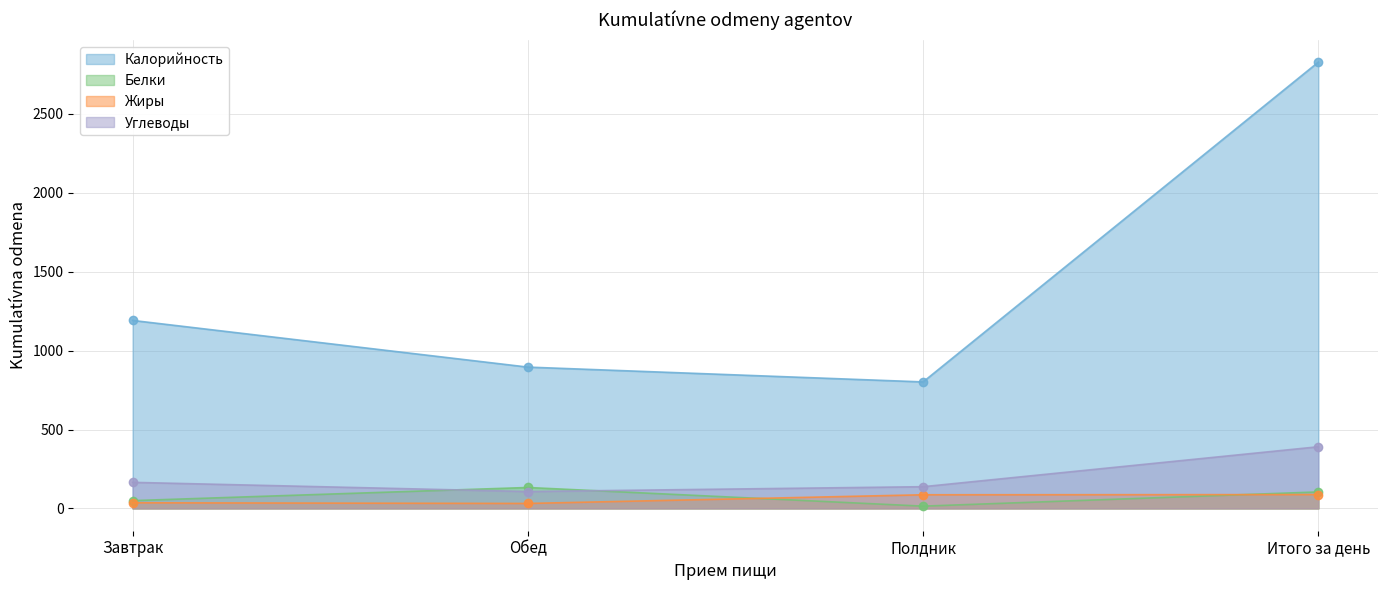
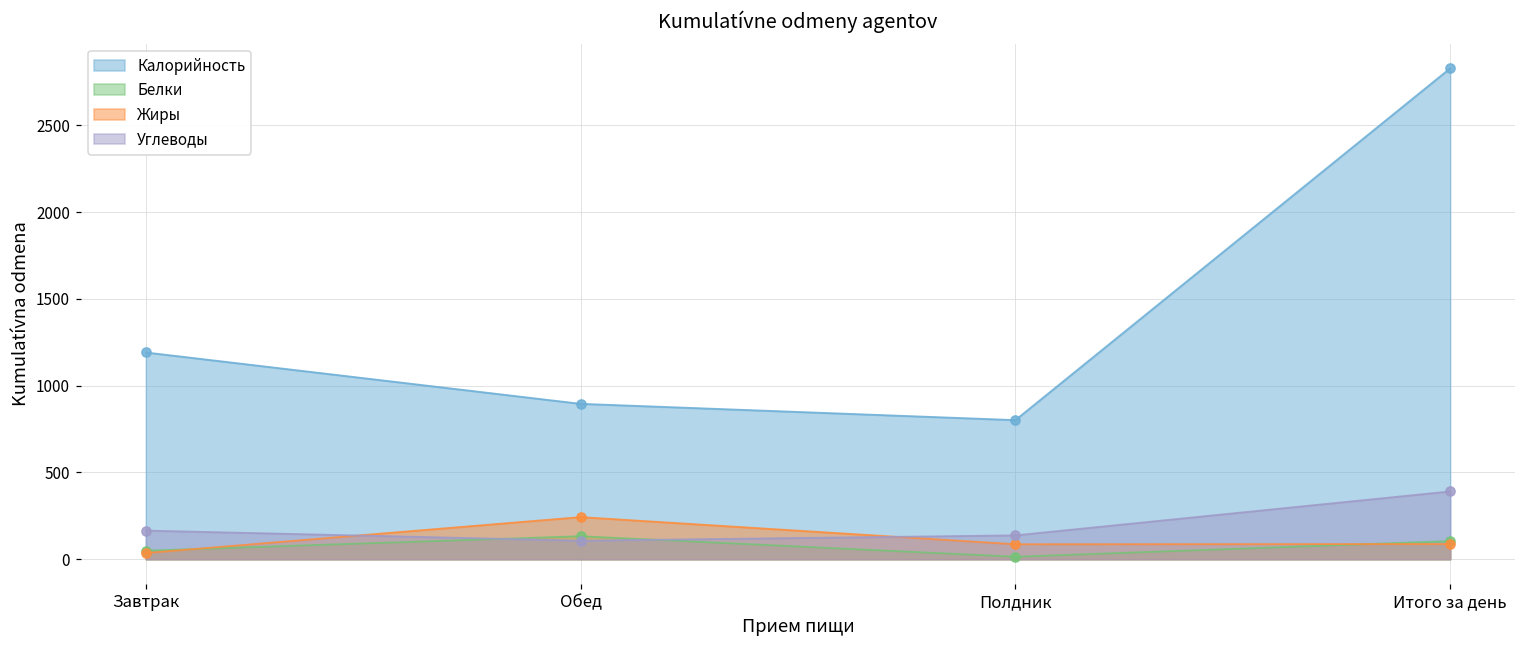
  {
    "Белки": {
      "Обед": 130,
      "Полдник": 10,
      "Итого за день": 100
    },
    "Жиры": {
-     "Обед": 30,
+     "Обед": 240,
      "Полдник": 90,
      "Итого за день": 90
    }
  }
